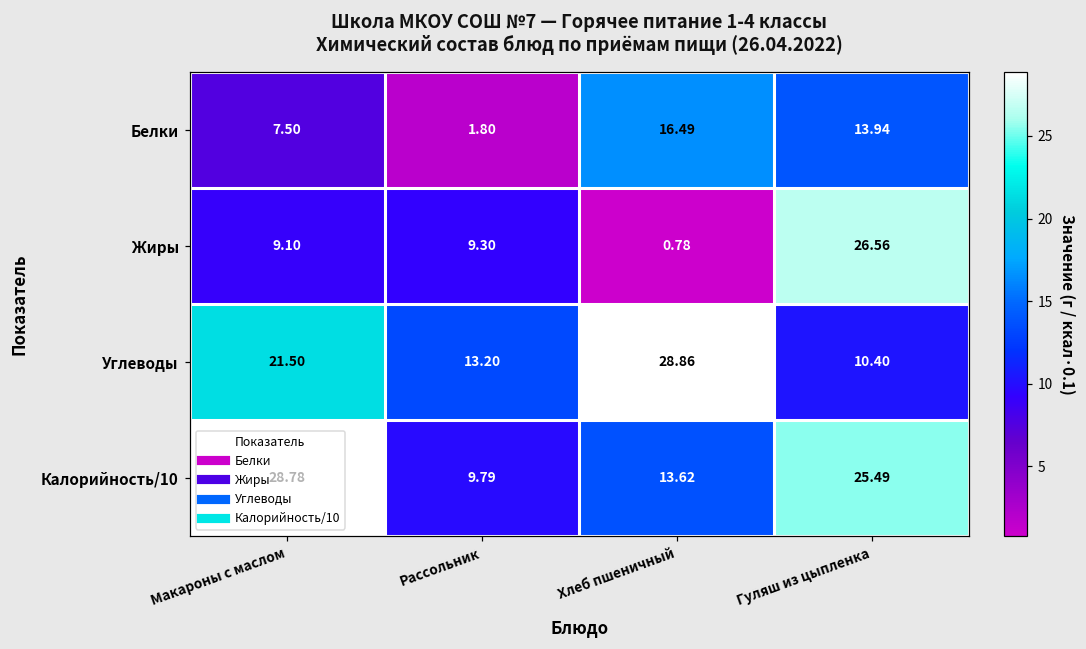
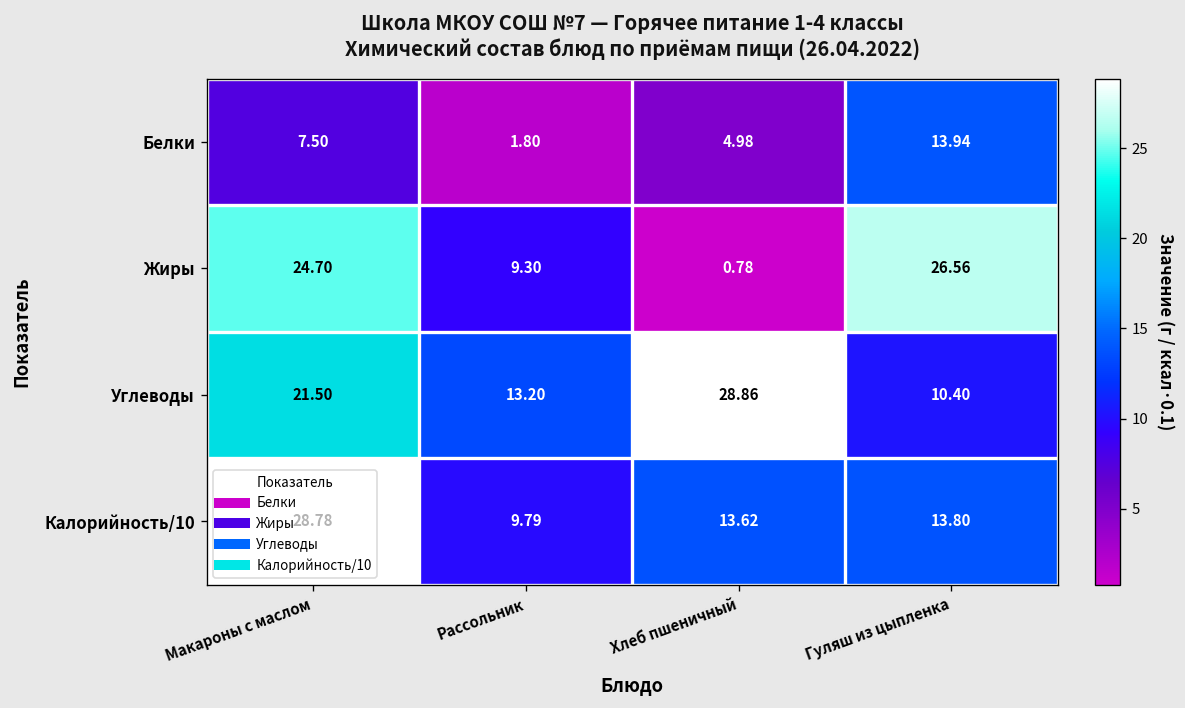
  {
    "Белки": {
      "Макароны с маслом": 7.50,
      "Рассольник": 1.80,
-     "Хлеб пшеничный": 16.49,
+     "Хлеб пшеничный": 4.98,
      "Гуляш из цыпленка": 13.94
    },
    "Жиры": {
-     "Макароны с маслом": 9.10,
+     "Макароны с маслом": 24.70,
      "Рассольник": 9.30,
      "Хлеб пшеничный": 0.78,
      "Гуляш из цыпленка": 26.56
    },
    "Углеводы": {
      "Макароны с маслом": 21.50,
      "Рассольник": 13.20,
      "Хлеб пшеничный": 28.86,
      "Гуляш из цыпленка": 10.40
    },
    "Калорийность/10": {
      "Рассольник": 9.79,
      "Хлеб пшеничный": 13.62,
-     "Гуляш из цыпленка": 25.49
+     "Гуляш из цыпленка": 13.80
    }
  }
